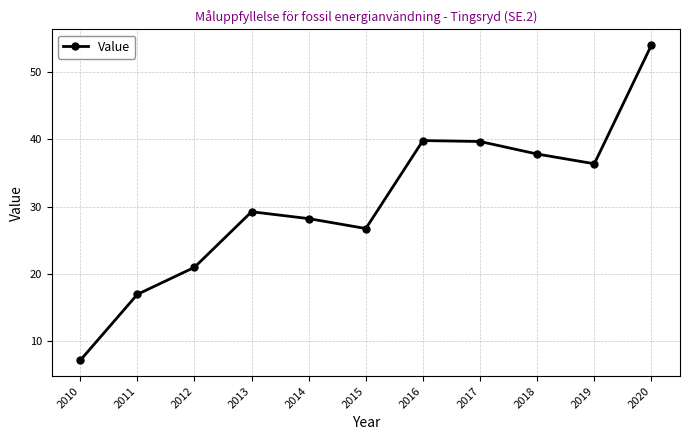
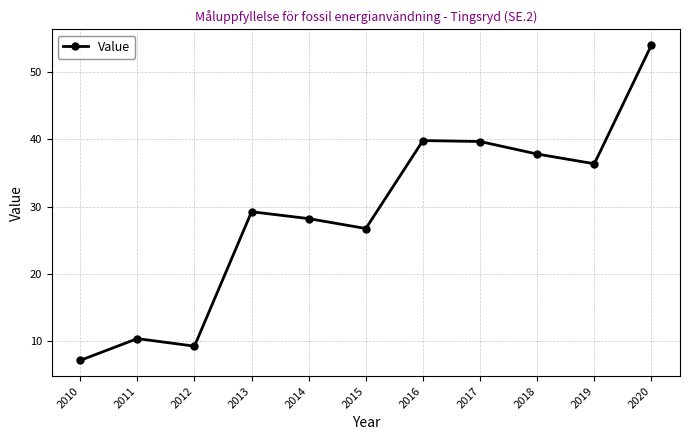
  {
    "2010": 7,
-   "2011": 17,
-   "2012": 21,
+   "2011": 10,
+   "2012": 9,
    "2013": 29,
    "2014": 28,
    "2015": 27,
    "2016": 40,
    "2017": 40,
    "2018": 38,
    "2019": 36,
    "2020": 54
  }
